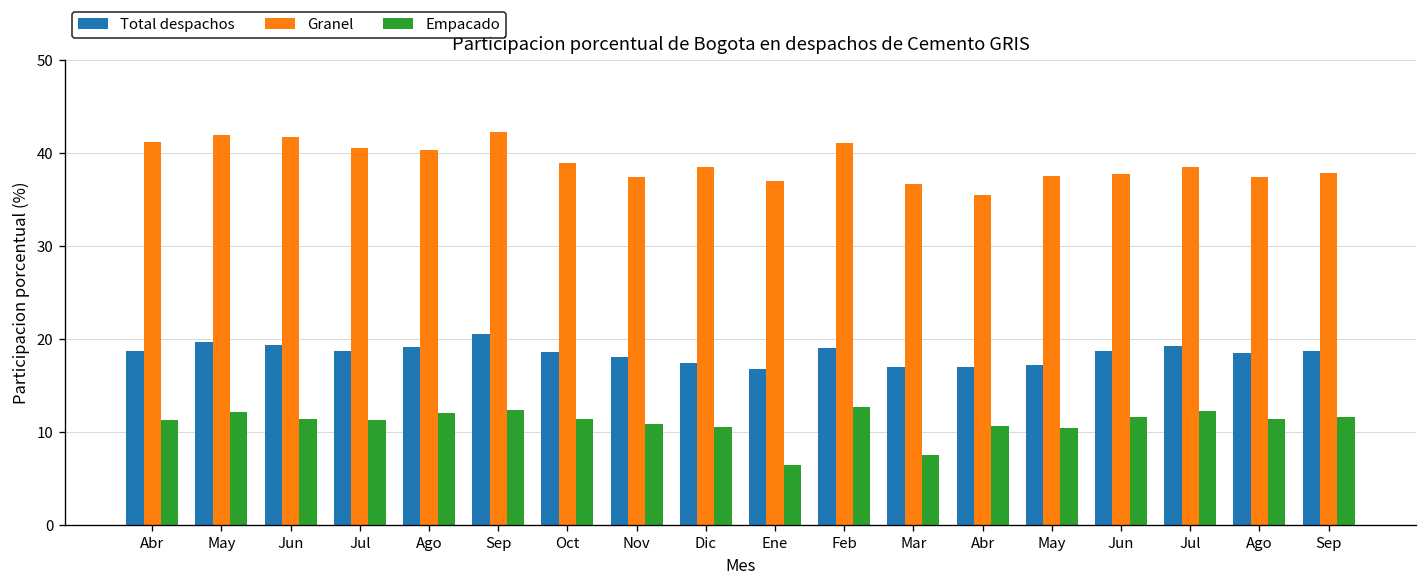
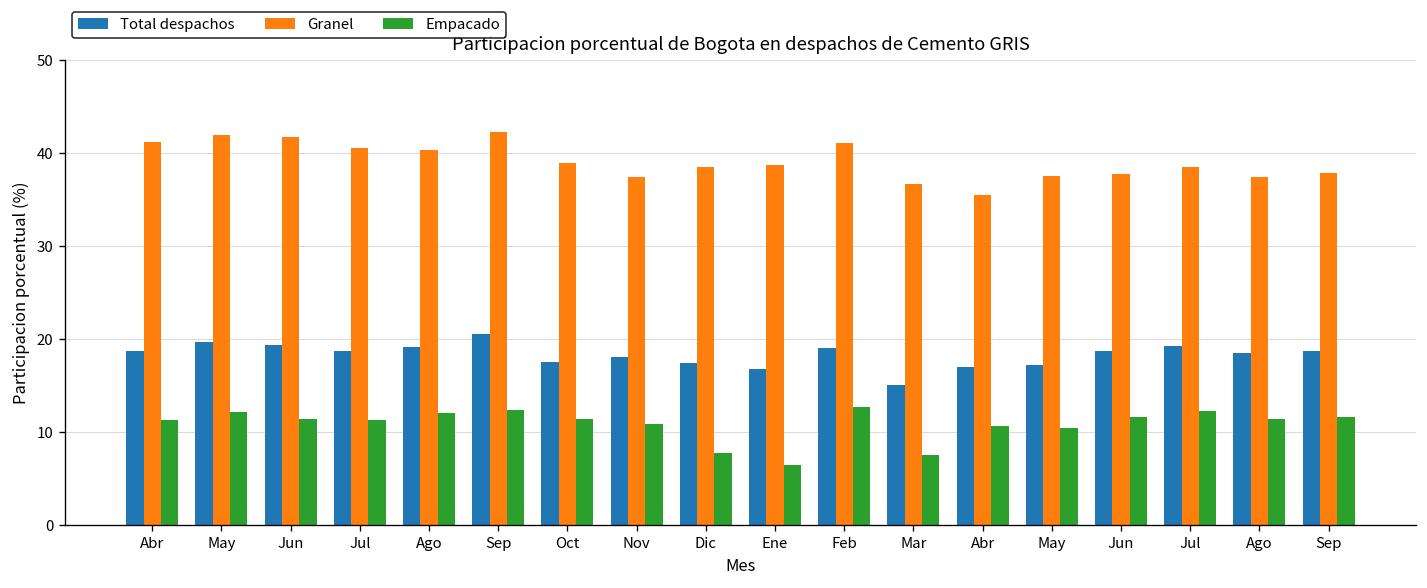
  {
    "Total despachos": {
-     "Oct": 19,
+     "Oct": 18,
      "Nov": 18,
      "Dic": 17,
      "Ene": 17,
      "Feb": 19,
-     "Mar": 17
+     "Mar": 15
    },
    "Granel": {
      "Oct": 39,
      "Nov": 37,
      "Dic": 39,
-     "Ene": 37,
+     "Ene": 39,
      "Feb": 41,
      "Mar": 37
    },
    "Empacado": {
      "Oct": 11,
      "Nov": 11,
-     "Dic": 11,
+     "Dic": 8,
      "Ene": 7,
      "Feb": 13,
      "Mar": 8
    }
  }
